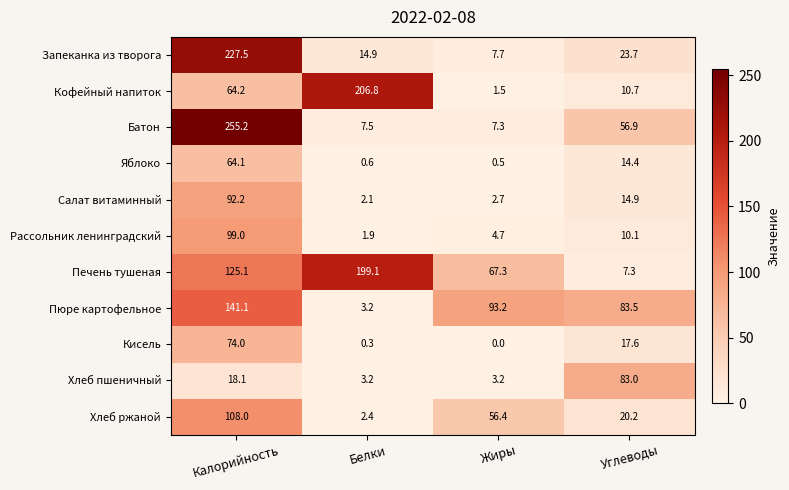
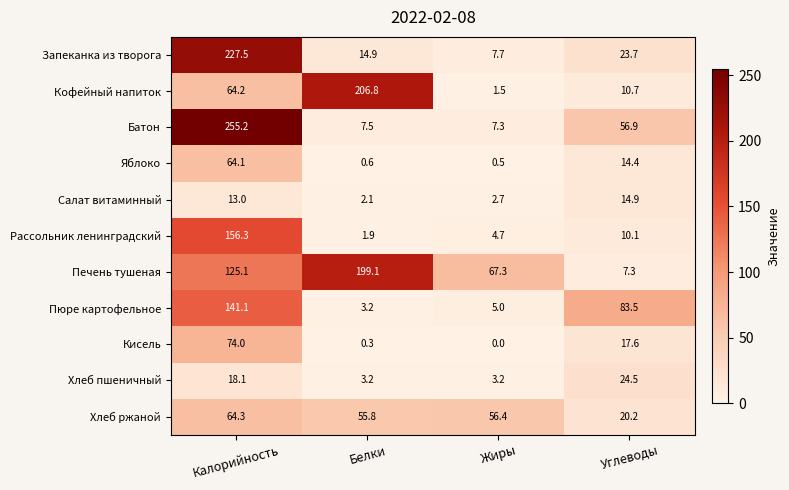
  {
    "Запеканка из творога": {
      "Калорийность": 227.5,
      "Белки": 14.9,
      "Жиры": 7.7,
      "Углеводы": 23.7
    },
    "Кофейный напиток": {
      "Калорийность": 64.2,
      "Белки": 206.8,
      "Жиры": 1.5,
      "Углеводы": 10.7
    },
    "Батон": {
      "Калорийность": 255.2,
      "Белки": 7.5,
      "Жиры": 7.3,
      "Углеводы": 56.9
    },
    "Яблоко": {
      "Калорийность": 64.1,
      "Белки": 0.6,
      "Жиры": 0.5,
      "Углеводы": 14.4
    },
    "Салат витаминный": {
-     "Калорийность": 92.2,
+     "Калорийность": 13.0,
      "Белки": 2.1,
      "Жиры": 2.7,
      "Углеводы": 14.9
    },
    "Рассольник ленинградский": {
-     "Калорийность": 99.0,
+     "Калорийность": 156.3,
      "Белки": 1.9,
      "Жиры": 4.7,
      "Углеводы": 10.1
    },
    "Печень тушеная": {
      "Калорийность": 125.1,
      "Белки": 199.1,
      "Жиры": 67.3,
      "Углеводы": 7.3
    },
    "Пюре картофельное": {
      "Калорийность": 141.1,
      "Белки": 3.2,
-     "Жиры": 93.2,
+     "Жиры": 5.0,
      "Углеводы": 83.5
    },
    "Кисель": {
      "Калорийность": 74.0,
      "Белки": 0.3,
      "Жиры": 0.0,
      "Углеводы": 17.6
    },
    "Хлеб пшеничный": {
      "Калорийность": 18.1,
      "Белки": 3.2,
      "Жиры": 3.2,
-     "Углеводы": 83.0
+     "Углеводы": 24.5
    },
    "Хлеб ржаной": {
-     "Калорийность": 108.0,
-     "Белки": 2.4,
+     "Калорийность": 64.3,
+     "Белки": 55.8,
      "Жиры": 56.4,
      "Углеводы": 20.2
    }
  }
